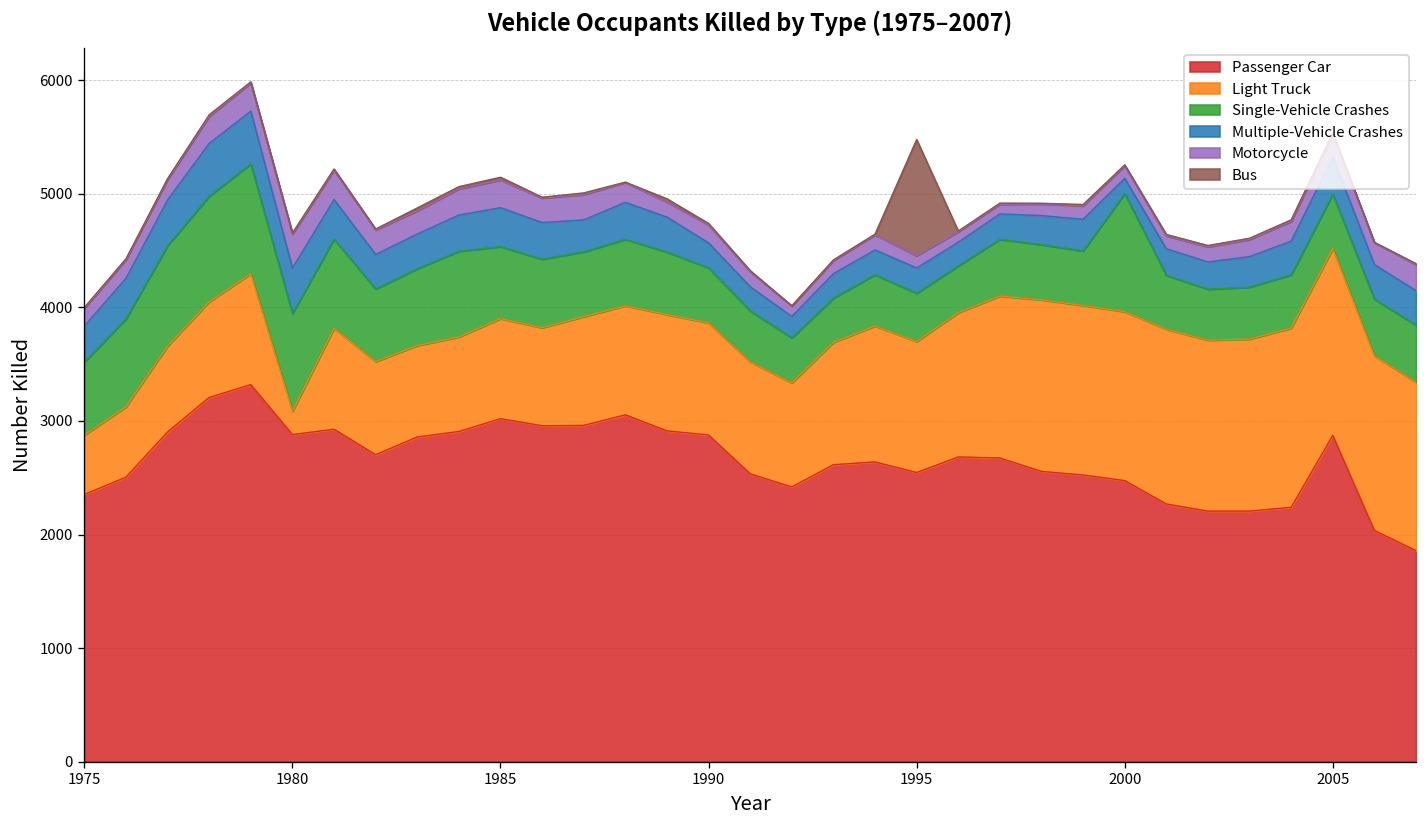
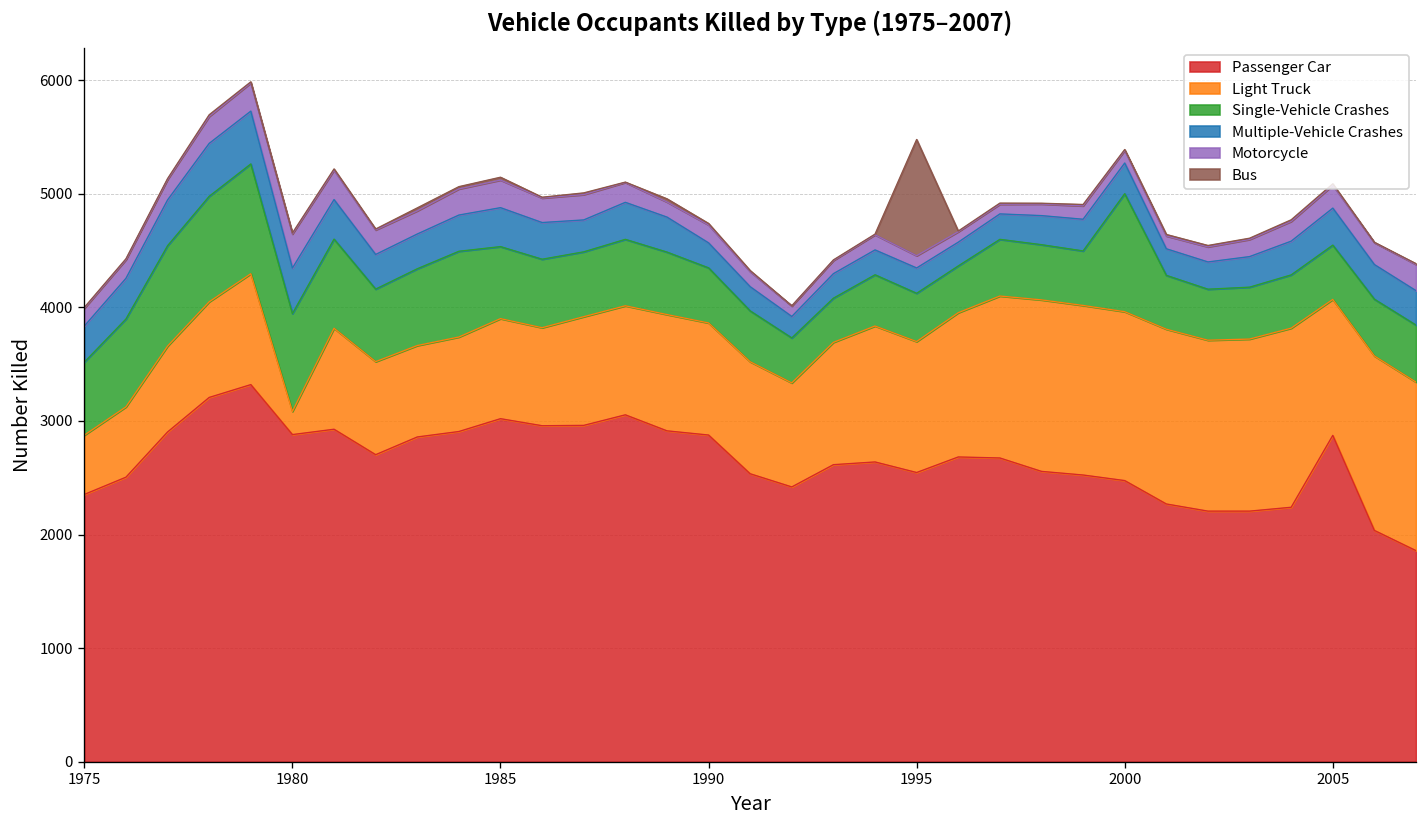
  {
    "Passenger Car": {
      "1975": 2400,
      "1980": 2900,
      "1985": 3000,
      "1990": 2900,
      "1995": 2500,
      "2000": 2500,
      "2005": 2900
    },
    "Light Truck": {
      "1975": 500,
      "1980": 200,
      "1985": 900,
      "1990": 1000,
      "1995": 1200,
      "2000": 1500,
-     "2005": 1600
+     "2005": 1200
    },
    "Single-Vehicle Crashes": {
      "1975": 600,
      "1980": 900,
      "1985": 600,
      "1990": 500,
      "1995": 400,
      "2000": 1000
    },
    "Multiple-Vehicle Crashes": {
      "1975": 300,
      "1980": 400,
      "1985": 300,
      "1990": 200,
      "1995": 200,
-     "2000": 100
+     "2000": 300
    },
    "Motorcycle": {
      "1995": 100
    },
    "Bus": {
      "1995": 1000
    }
  }
